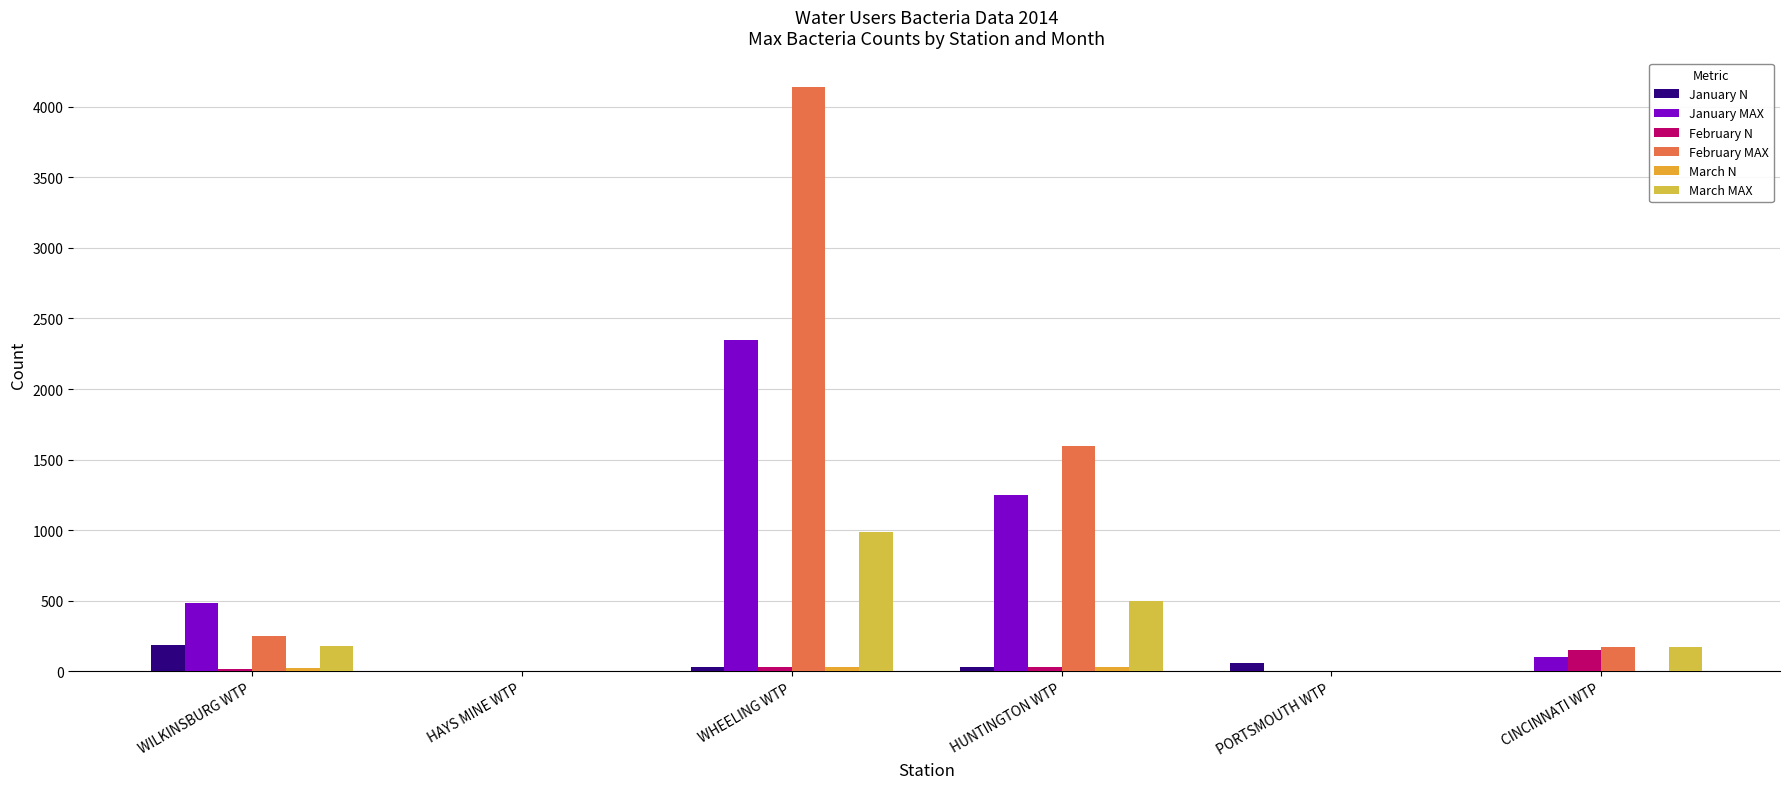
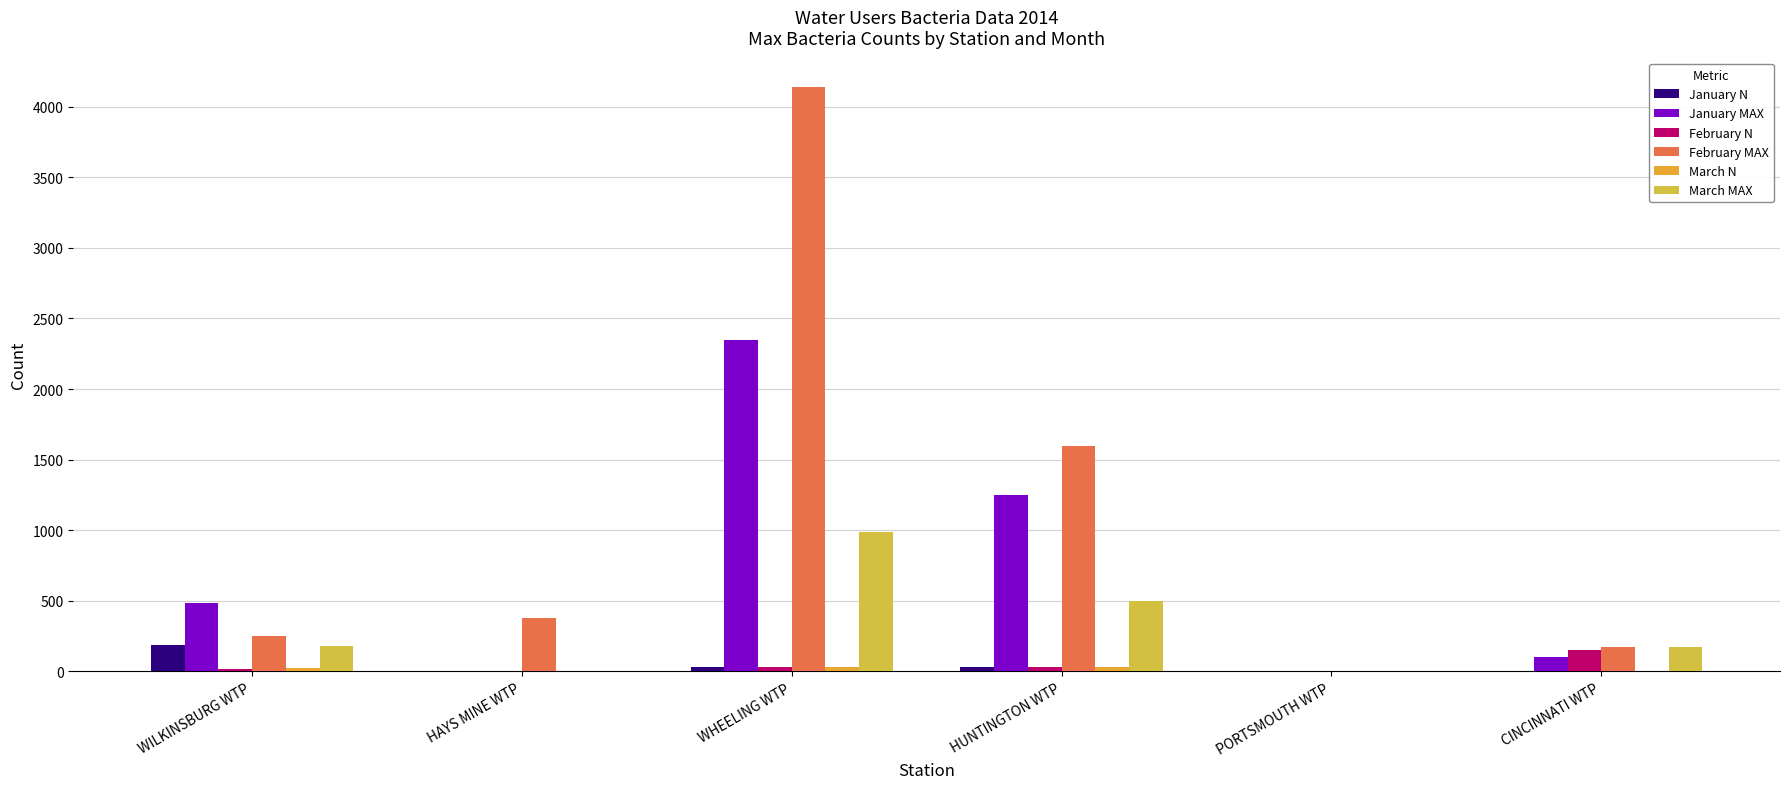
  {
    "January N": {
      "WILKINSBURG WTP": 190,
      "HAYS MINE WTP": 0,
      "WHEELING WTP": 30,
      "HUNTINGTON WTP": 30,
-     "PORTSMOUTH WTP": 60
+     "PORTSMOUTH WTP": 0
    },
    "January MAX": {
      "WILKINSBURG WTP": 480,
      "HAYS MINE WTP": 0,
      "WHEELING WTP": 2350,
      "HUNTINGTON WTP": 1250,
      "CINCINNATI WTP": 100
    },
    "February N": {
      "WILKINSBURG WTP": 20,
      "HAYS MINE WTP": 0,
      "WHEELING WTP": 30,
      "HUNTINGTON WTP": 30,
      "CINCINNATI WTP": 160
    },
    "February MAX": {
      "WILKINSBURG WTP": 250,
-     "HAYS MINE WTP": 0,
+     "HAYS MINE WTP": 380,
      "WHEELING WTP": 4140,
      "HUNTINGTON WTP": 1600,
      "CINCINNATI WTP": 170
    }
  }
